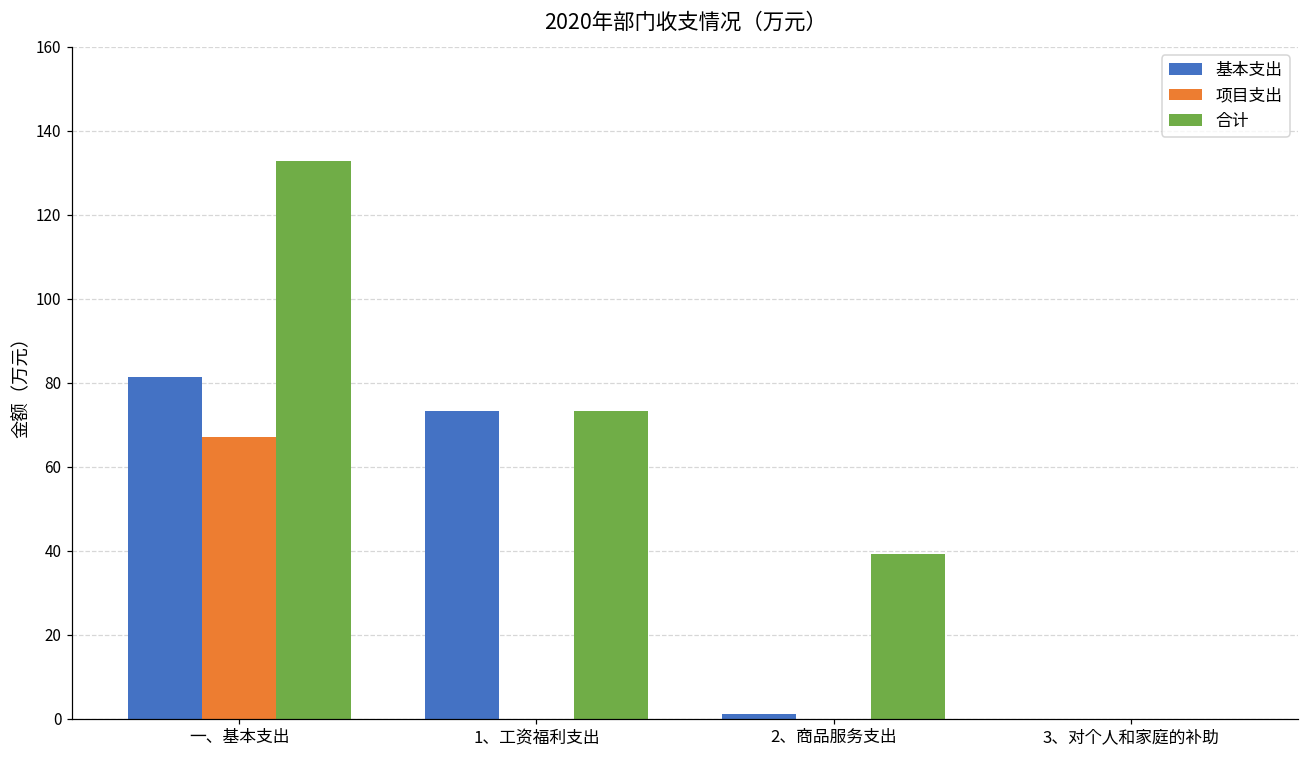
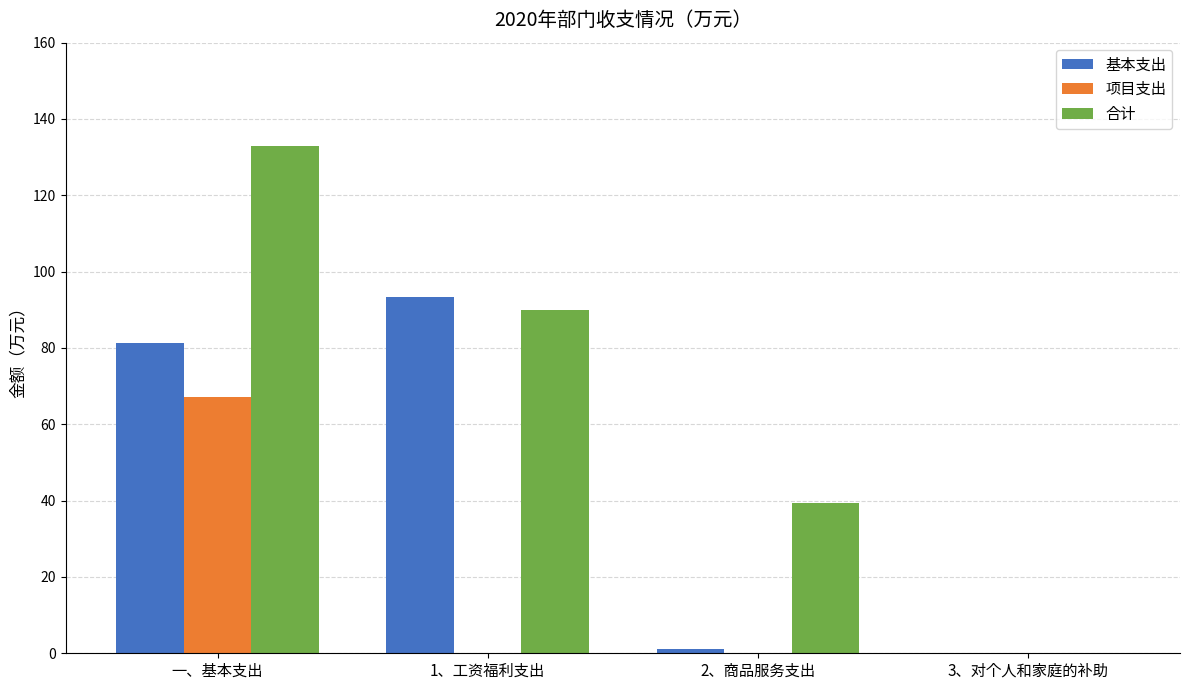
  {
    "基本支出": {
      "一、基本支出": 81,
-     "1、工资福利支出": 73,
+     "1、工资福利支出": 93,
      "2、商品服务支出": 1,
      "3、对个人和家庭的补助": 0
    },
    "项目支出": {
      "一、基本支出": 67,
      "1、工资福利支出": 0,
      "2、商品服务支出": 0,
      "3、对个人和家庭的补助": 0
    },
    "合计": {
      "一、基本支出": 133,
-     "1、工资福利支出": 73,
+     "1、工资福利支出": 90,
      "2、商品服务支出": 39,
      "3、对个人和家庭的补助": 0
    }
  }
